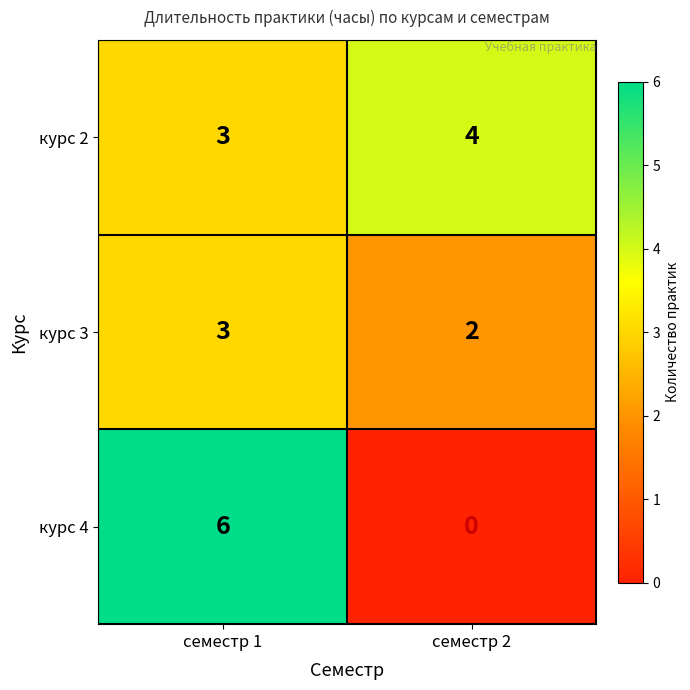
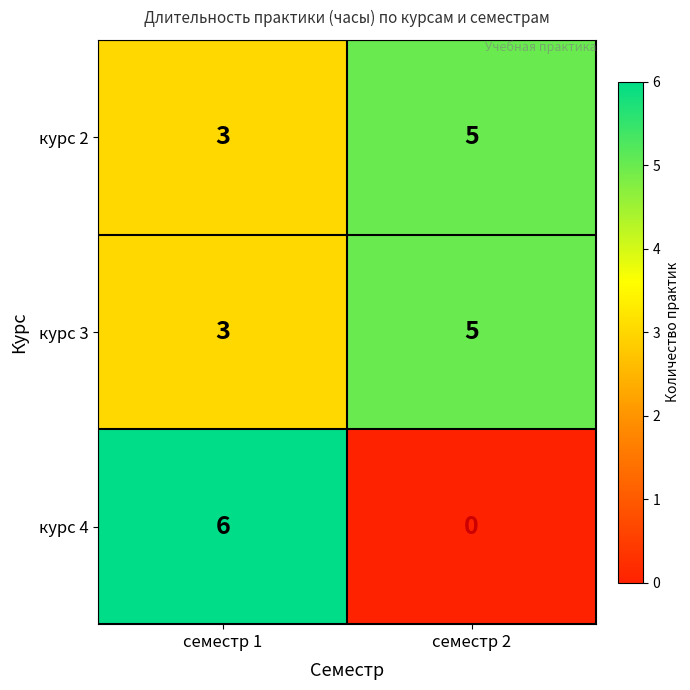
  {
    "курс 2": {
      "семестр 1": 3,
-     "семестр 2": 4
+     "семестр 2": 5
    },
    "курс 3": {
      "семестр 1": 3,
-     "семестр 2": 2
+     "семестр 2": 5
    },
    "курс 4": {
      "семестр 1": 6,
      "семестр 2": 0
    }
  }
